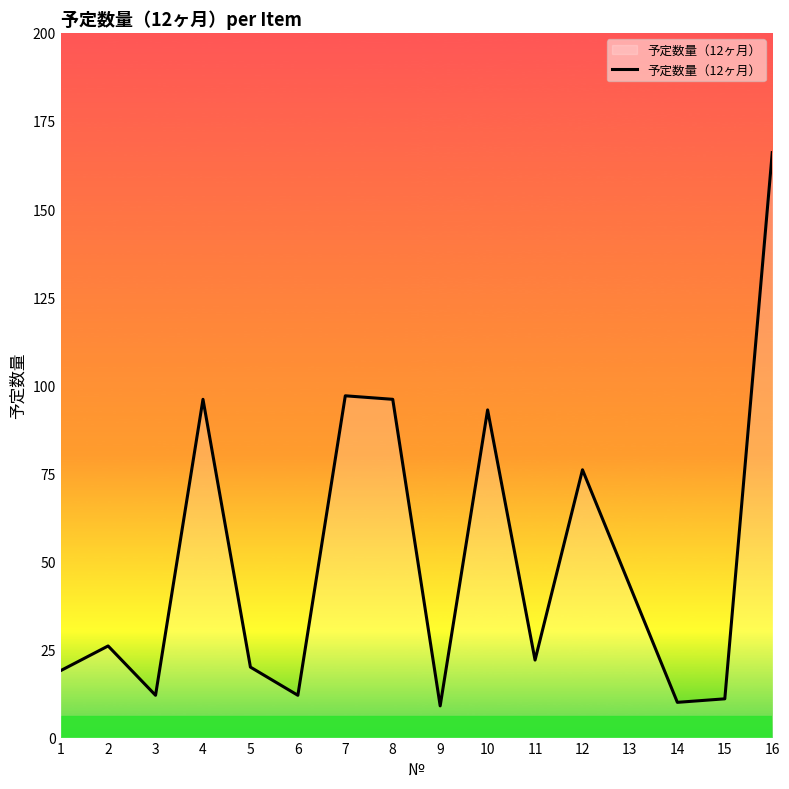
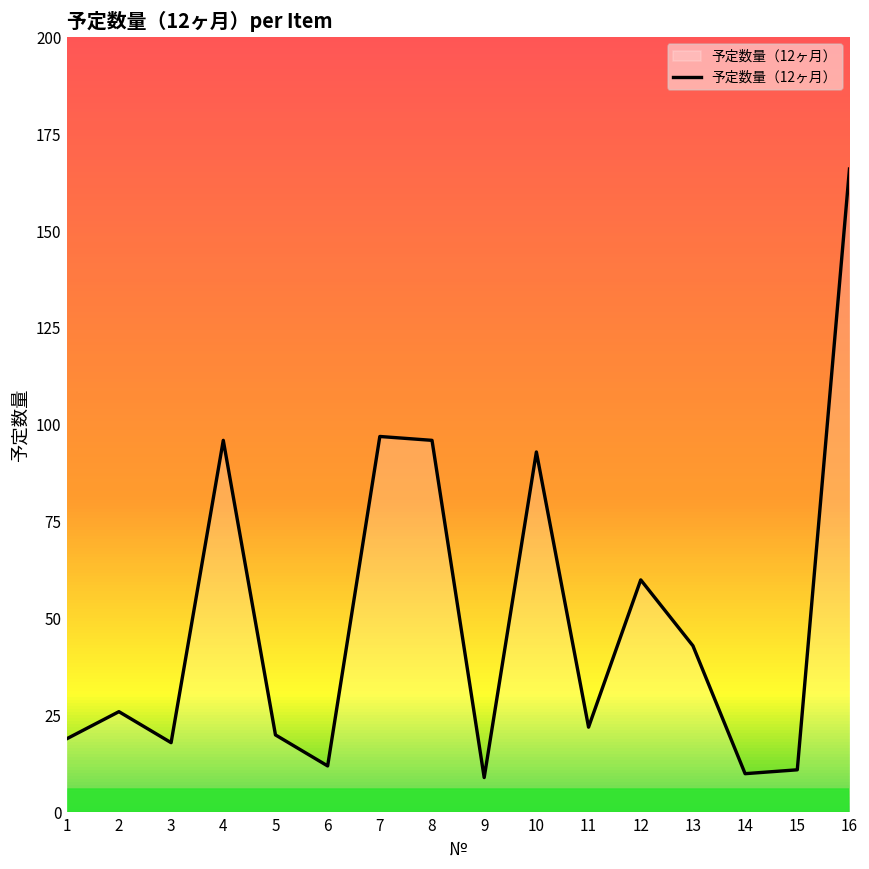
  {
    "1": 19,
    "2": 26,
-   "3": 12,
+   "3": 18,
    "4": 96,
    "5": 20,
    "6": 12,
    "7": 97,
    "8": 96,
    "9": 9,
    "10": 93,
    "11": 22,
-   "12": 76,
+   "12": 60,
    "13": 43,
    "14": 10,
    "15": 11,
    "16": 166
  }
